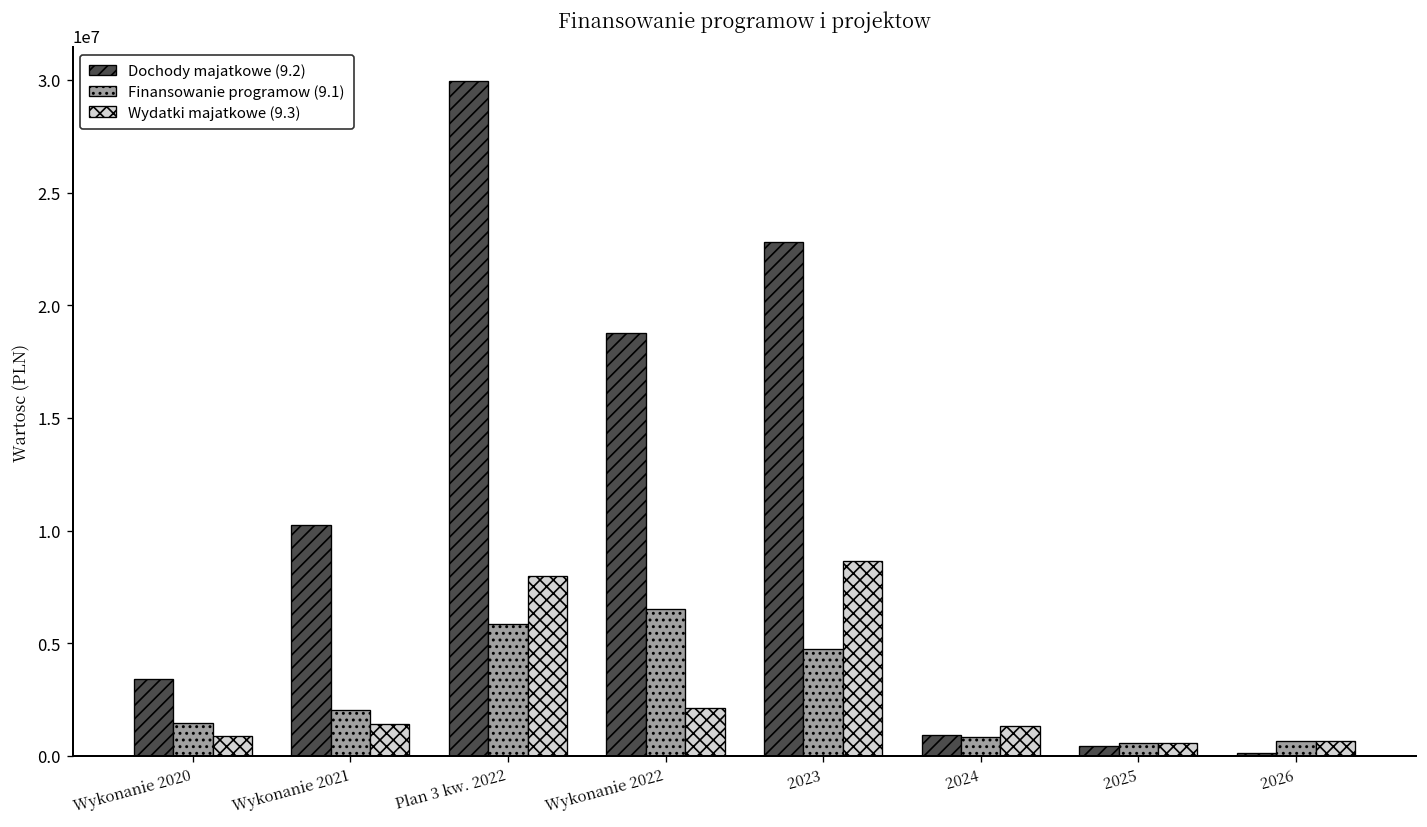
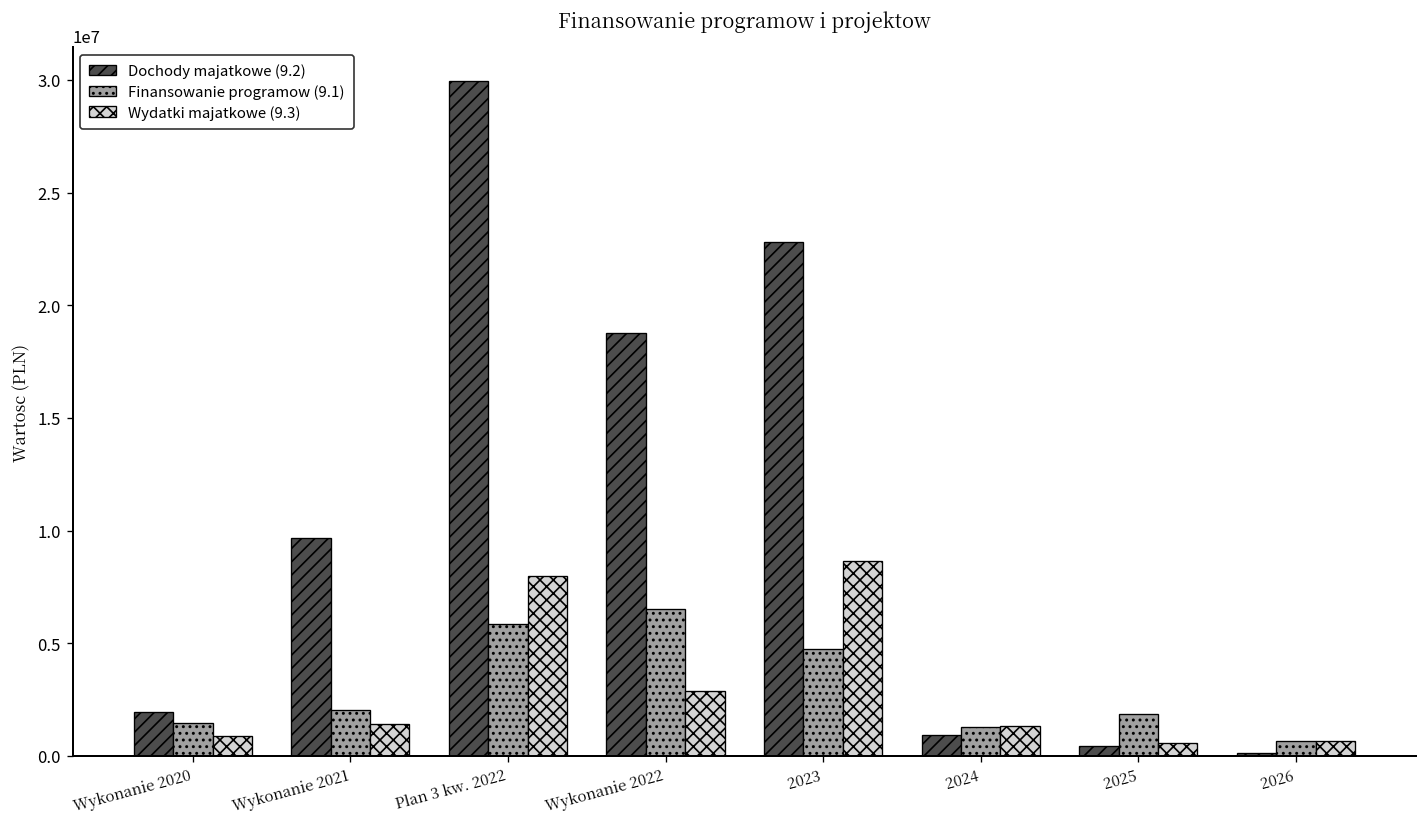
  {
    "Dochody majatkowe (9.2)": {
-     "Wykonanie 2020": 3400000,
-     "Wykonanie 2021": 10300000,
+     "Wykonanie 2020": 1900000,
+     "Wykonanie 2021": 9700000,
      "Plan 3 kw. 2022": 30000000,
      "Wykonanie 2022": 18800000,
      "2023": 22800000,
      "2024": 900000,
      "2025": 500000,
      "2026": 100000
    },
    "Finansowanie programow (9.1)": {
      "Wykonanie 2020": 1400000,
      "Wykonanie 2021": 2000000,
      "Plan 3 kw. 2022": 5800000,
      "Wykonanie 2022": 6500000,
      "2023": 4800000,
-     "2024": 800000,
-     "2025": 600000,
+     "2024": 1300000,
+     "2025": 1900000,
      "2026": 700000
    },
    "Wydatki majatkowe (9.3)": {
      "Wykonanie 2020": 900000,
      "Wykonanie 2021": 1400000,
      "Plan 3 kw. 2022": 8000000,
-     "Wykonanie 2022": 2100000,
+     "Wykonanie 2022": 2900000,
      "2023": 8700000,
      "2024": 1300000,
      "2025": 600000,
      "2026": 700000
    }
  }
